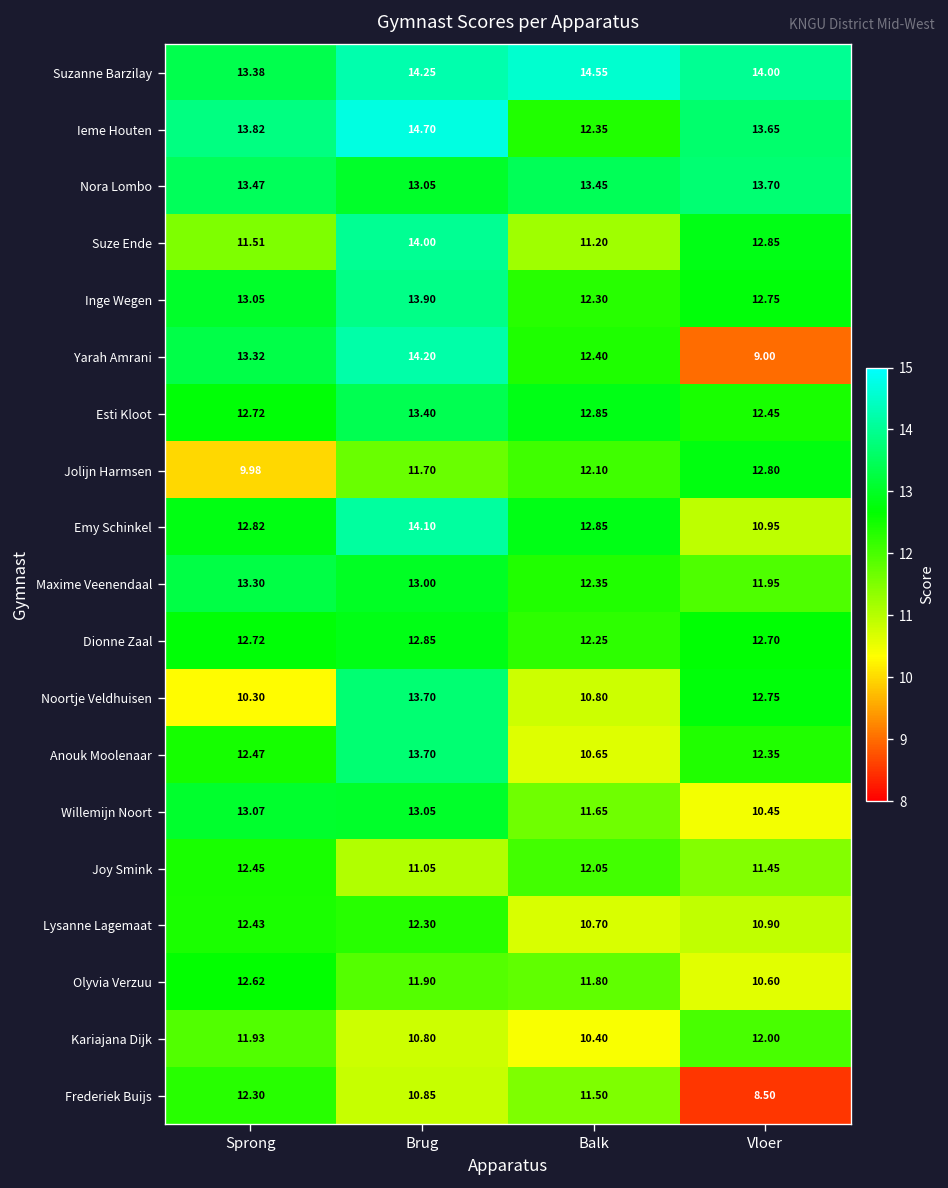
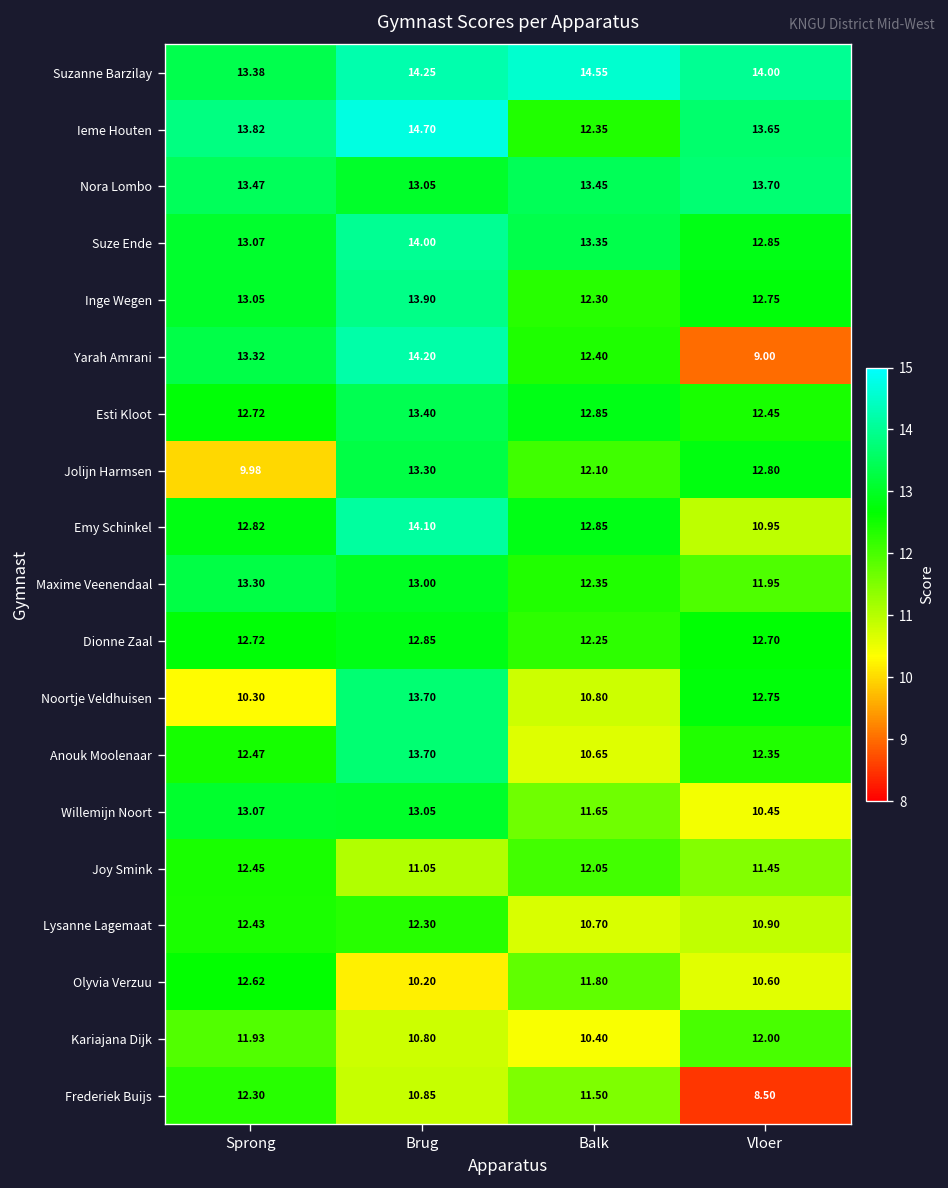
  {
    "Suzanne Barzilay": {
      "Sprong": 13.38,
      "Brug": 14.25,
      "Balk": 14.55,
      "Vloer": 14.00
    },
    "Ieme Houten": {
      "Sprong": 13.82,
      "Brug": 14.70,
      "Balk": 12.35,
      "Vloer": 13.65
    },
    "Nora Lombo": {
      "Sprong": 13.47,
      "Brug": 13.05,
      "Balk": 13.45,
      "Vloer": 13.70
    },
    "Suze Ende": {
-     "Sprong": 11.51,
+     "Sprong": 13.07,
      "Brug": 14.00,
-     "Balk": 11.20,
+     "Balk": 13.35,
      "Vloer": 12.85
    },
    "Inge Wegen": {
      "Sprong": 13.05,
      "Brug": 13.90,
      "Balk": 12.30,
      "Vloer": 12.75
    },
    "Yarah Amrani": {
      "Sprong": 13.32,
      "Brug": 14.20,
      "Balk": 12.40,
      "Vloer": 9.00
    },
    "Esti Kloot": {
      "Sprong": 12.72,
      "Brug": 13.40,
      "Balk": 12.85,
      "Vloer": 12.45
    },
    "Jolijn Harmsen": {
      "Sprong": 9.98,
-     "Brug": 11.70,
+     "Brug": 13.30,
      "Balk": 12.10,
      "Vloer": 12.80
    },
    "Emy Schinkel": {
      "Sprong": 12.82,
      "Brug": 14.10,
      "Balk": 12.85,
      "Vloer": 10.95
    },
    "Maxime Veenendaal": {
      "Sprong": 13.30,
      "Brug": 13.00,
      "Balk": 12.35,
      "Vloer": 11.95
    },
    "Dionne Zaal": {
      "Sprong": 12.72,
      "Brug": 12.85,
      "Balk": 12.25,
      "Vloer": 12.70
    },
    "Noortje Veldhuisen": {
      "Sprong": 10.30,
      "Brug": 13.70,
      "Balk": 10.80,
      "Vloer": 12.75
    },
    "Anouk Moolenaar": {
      "Sprong": 12.47,
      "Brug": 13.70,
      "Balk": 10.65,
      "Vloer": 12.35
    },
    "Willemijn Noort": {
      "Sprong": 13.07,
      "Brug": 13.05,
      "Balk": 11.65,
      "Vloer": 10.45
    },
    "Joy Smink": {
      "Sprong": 12.45,
      "Brug": 11.05,
      "Balk": 12.05,
      "Vloer": 11.45
    },
    "Lysanne Lagemaat": {
      "Sprong": 12.43,
      "Brug": 12.30,
      "Balk": 10.70,
      "Vloer": 10.90
    },
    "Olyvia Verzuu": {
      "Sprong": 12.62,
-     "Brug": 11.90,
+     "Brug": 10.20,
      "Balk": 11.80,
      "Vloer": 10.60
    },
    "Kariajana Dijk": {
      "Sprong": 11.93,
      "Brug": 10.80,
      "Balk": 10.40,
      "Vloer": 12.00
    },
    "Frederiek Buijs": {
      "Sprong": 12.30,
      "Brug": 10.85,
      "Balk": 11.50,
      "Vloer": 8.50
    }
  }
